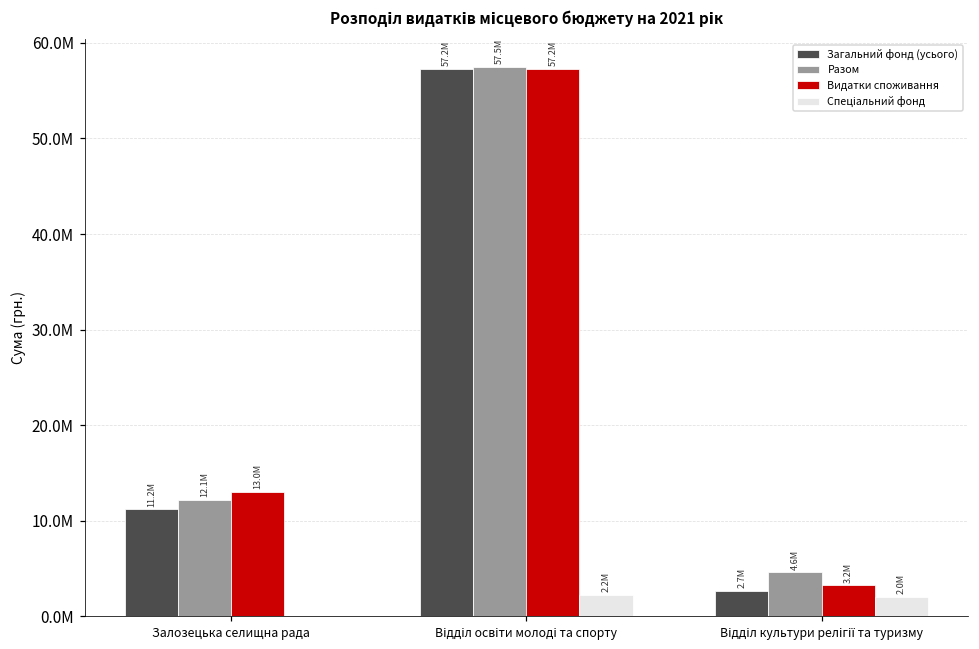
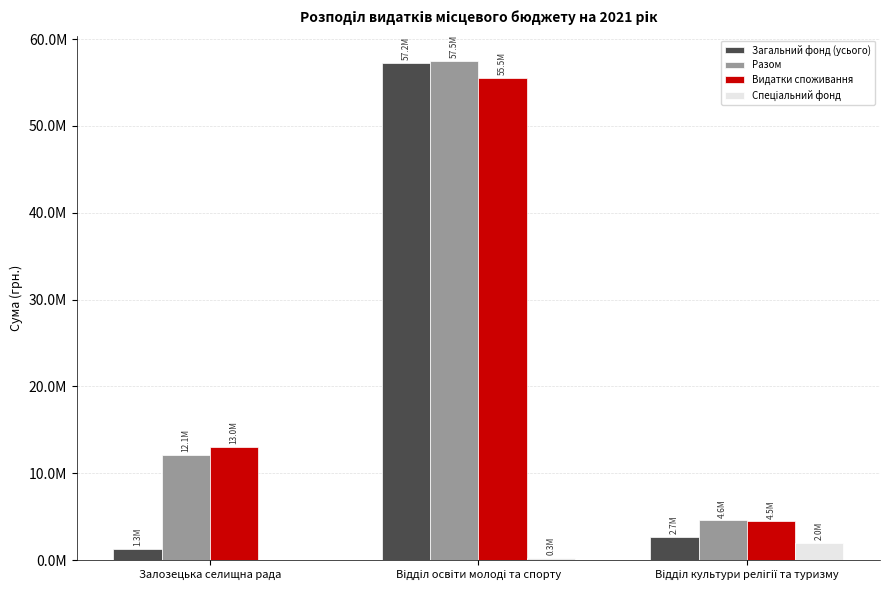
  {
    "Загальний фонд (усього)": {
-     "Залозецька селищна рада": "11.2M",
+     "Залозецька селищна рада": "1.3M",
      "Відділ освіти молоді та спорту": "57.2M",
      "Відділ культури релігії та туризму": "2.7M"
    },
    "Разом": {
      "Залозецька селищна рада": "12.1M",
      "Відділ освіти молоді та спорту": "57.5M",
      "Відділ культури релігії та туризму": "4.6M"
    },
    "Видатки споживання": {
      "Залозецька селищна рада": "13.0M",
-     "Відділ освіти молоді та спорту": "57.2M",
-     "Відділ культури релігії та туризму": "3.2M"
+     "Відділ освіти молоді та спорту": "55.5M",
+     "Відділ культури релігії та туризму": "4.5M"
    },
    "Спеціальний фонд": {
-     "Відділ освіти молоді та спорту": "2.2M",
+     "Відділ освіти молоді та спорту": "0.3M",
      "Відділ культури релігії та туризму": "2.0M"
    }
  }
